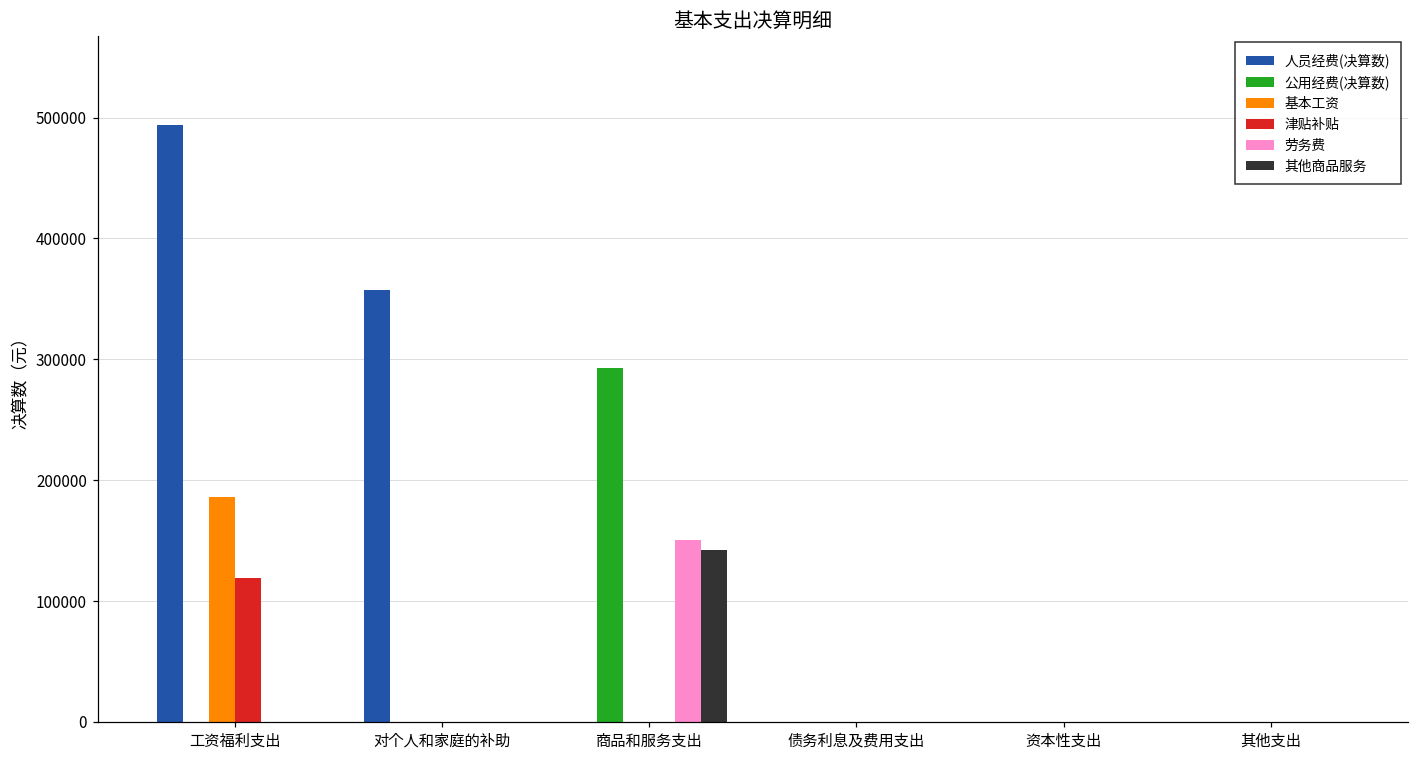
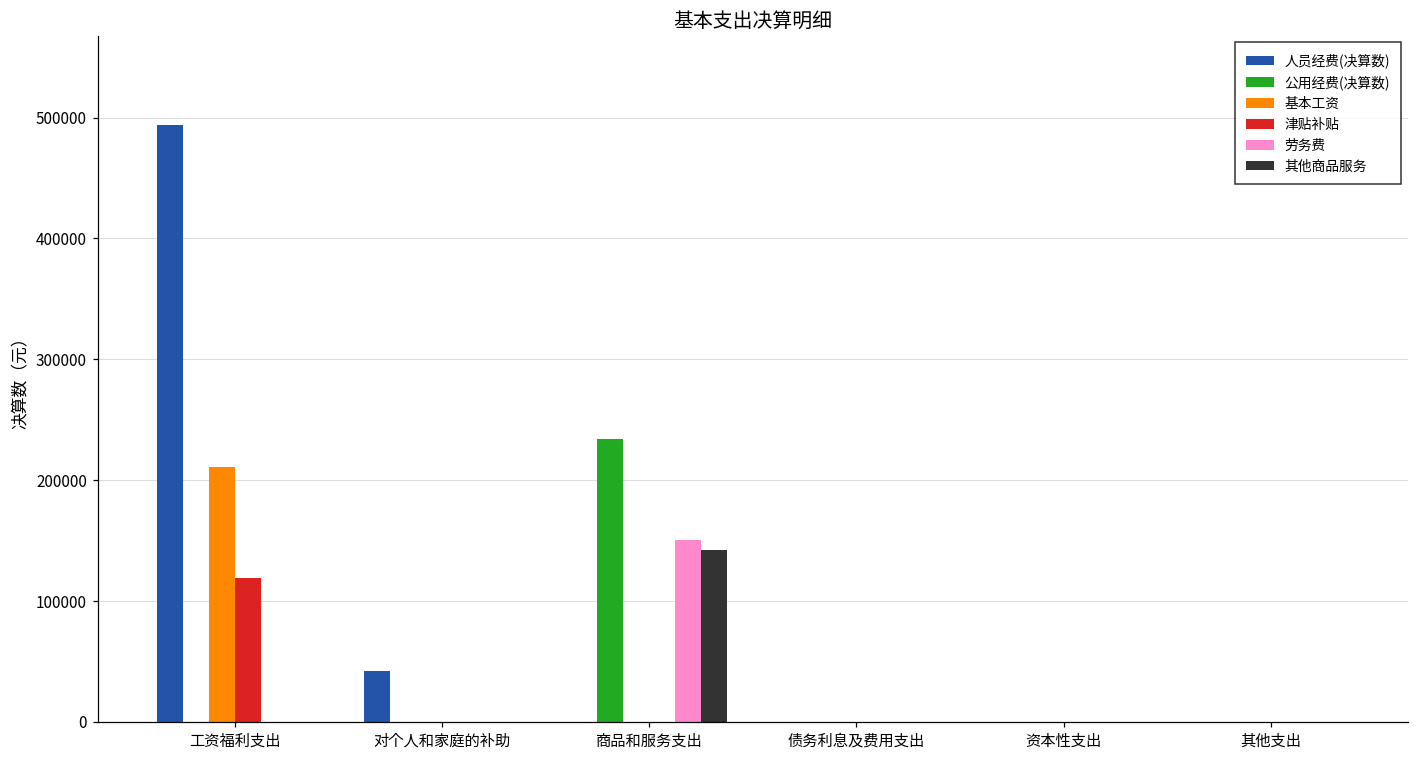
  {
    "人员经费(决算数)": {
      "工资福利支出": 494000,
-     "对个人和家庭的补助": 358000,
+     "对个人和家庭的补助": 42000,
      "商品和服务支出": 0,
      "债务利息及费用支出": 0,
      "资本性支出": 0,
      "其他支出": 0
    },
    "公用经费(决算数)": {
      "工资福利支出": 0,
      "对个人和家庭的补助": 0,
-     "商品和服务支出": 293000,
+     "商品和服务支出": 234000,
      "债务利息及费用支出": 0,
      "资本性支出": 0,
      "其他支出": 0
    },
    "基本工资": {
-     "工资福利支出": 186000,
+     "工资福利支出": 211000,
      "对个人和家庭的补助": 0,
      "商品和服务支出": 0,
      "债务利息及费用支出": 0,
      "资本性支出": 0,
      "其他支出": 0
    },
    "津贴补贴": {
      "工资福利支出": 119000,
      "对个人和家庭的补助": 0,
      "商品和服务支出": 0,
      "债务利息及费用支出": 0,
      "资本性支出": 0,
      "其他支出": 0
    },
    "劳务费": {
      "工资福利支出": 0,
      "对个人和家庭的补助": 0,
      "商品和服务支出": 151000,
      "债务利息及费用支出": 0,
      "资本性支出": 0,
      "其他支出": 0
    },
    "其他商品服务": {
      "工资福利支出": 0,
      "对个人和家庭的补助": 0,
      "商品和服务支出": 142000,
      "债务利息及费用支出": 0,
      "资本性支出": 0,
      "其他支出": 0
    }
  }
